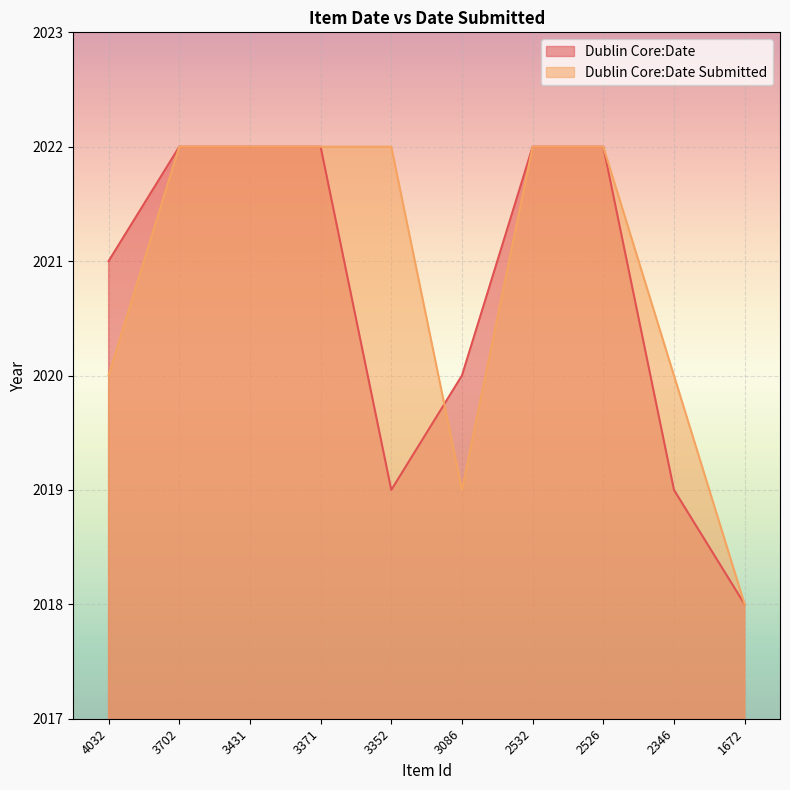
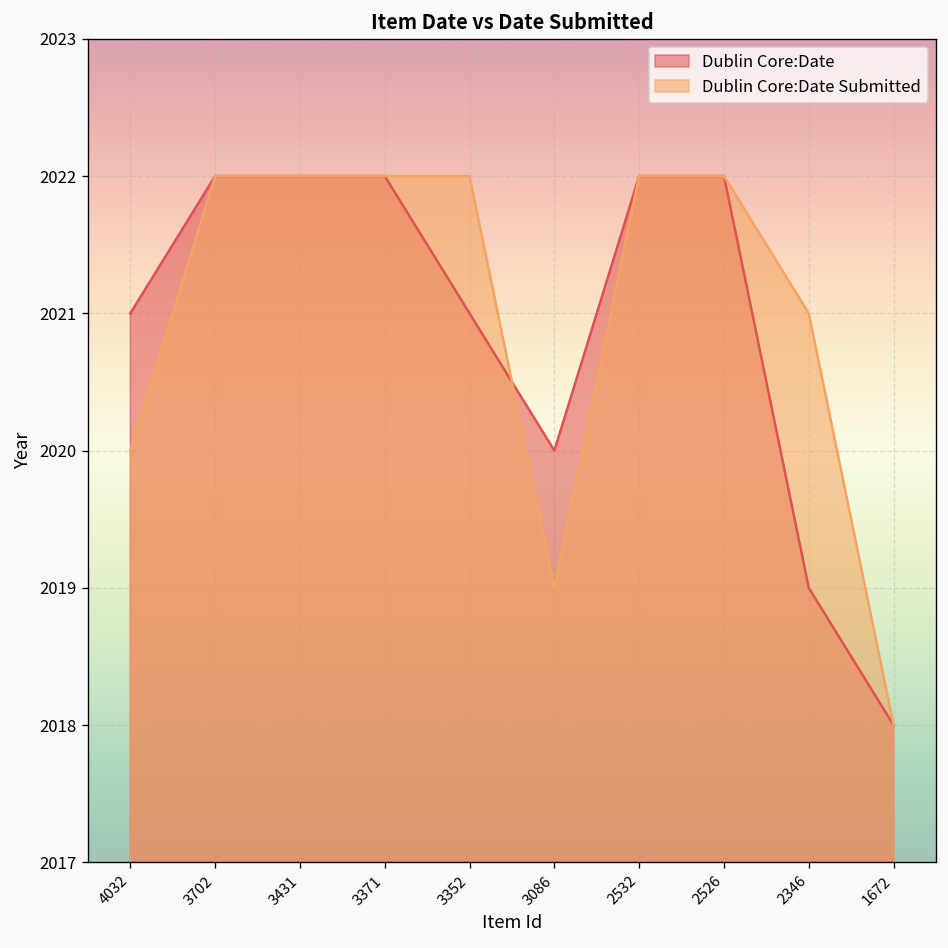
  {
    "Dublin Core:Date": {
      "4032": 2021,
-     "3352": 2019,
+     "3352": 2021,
      "3086": 2020,
      "2346": 2019
    },
    "Dublin Core:Date Submitted": {
      "4032": 2020,
      "3352": 2022,
      "3086": 2019,
-     "2346": 2020
+     "2346": 2021
    }
  }
